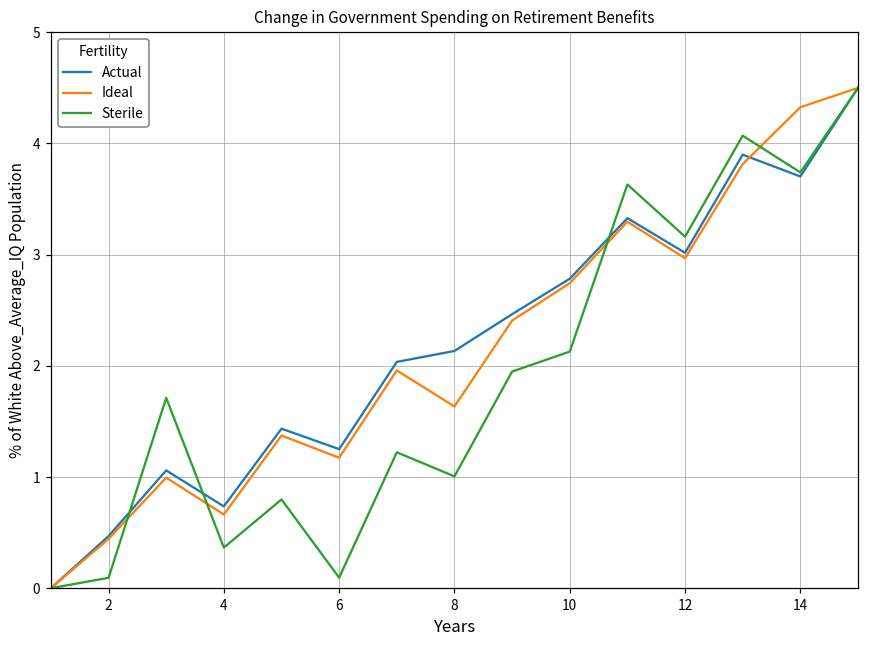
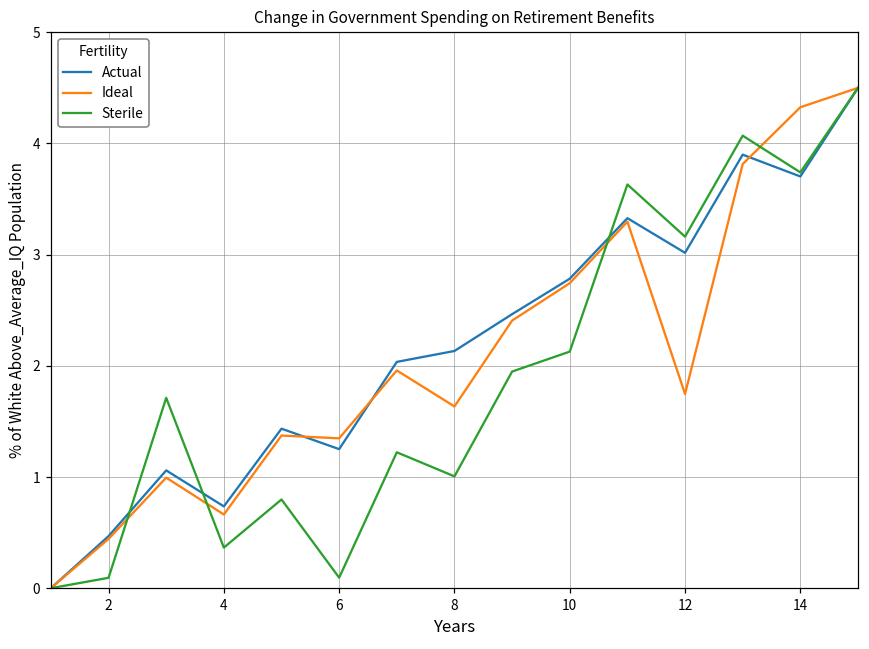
  {
    "Actual": {
      "4": 0.74,
      "6": 1.25,
      "8": 2.13,
      "10": 2.78,
      "12": 3.02,
      "14": 3.70
    },
    "Ideal": {
      "4": 0.66,
-     "6": 1.17,
+     "6": 1.35,
      "8": 1.63,
      "10": 2.74,
-     "12": 2.97,
+     "12": 1.75,
      "14": 4.33
    },
    "Sterile": {
      "2": 0.09,
      "4": 0.37,
      "6": 0.09,
      "8": 1.01,
      "10": 2.13,
      "12": 3.16,
      "14": 3.74
    }
  }
